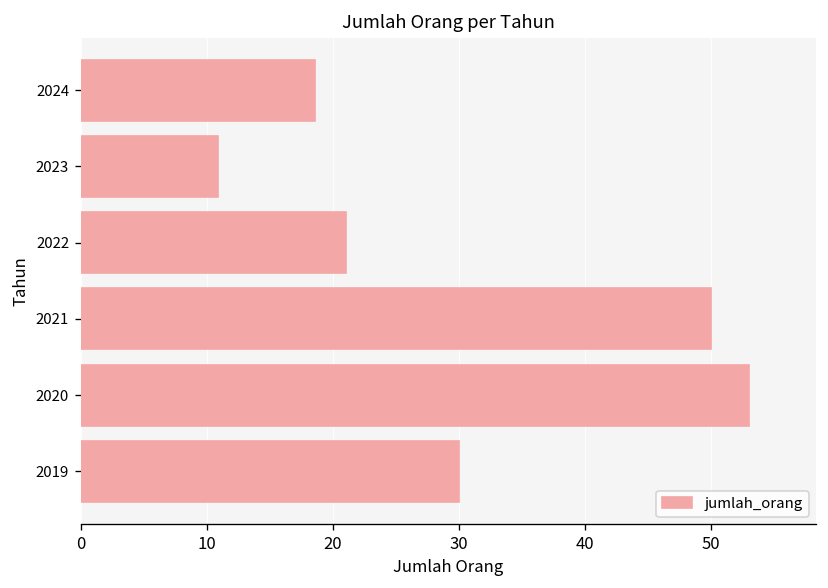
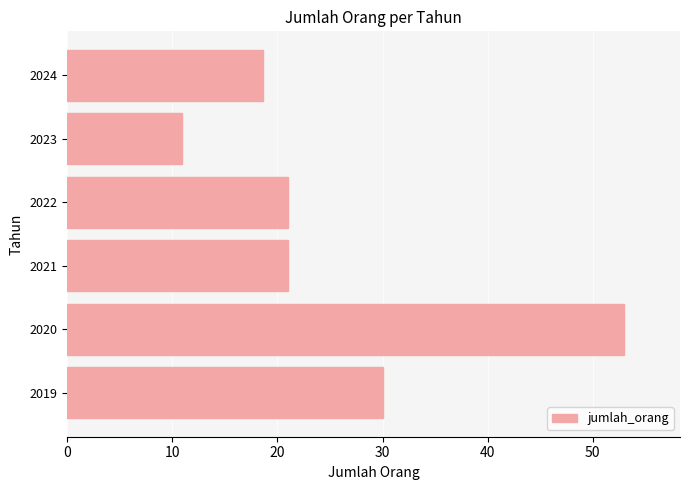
  {
    "2024": 18.6,
    "2023": 11,
    "2022": 21,
-   "2021": 50,
+   "2021": 21,
    "2020": 53,
    "2019": 30
  }
